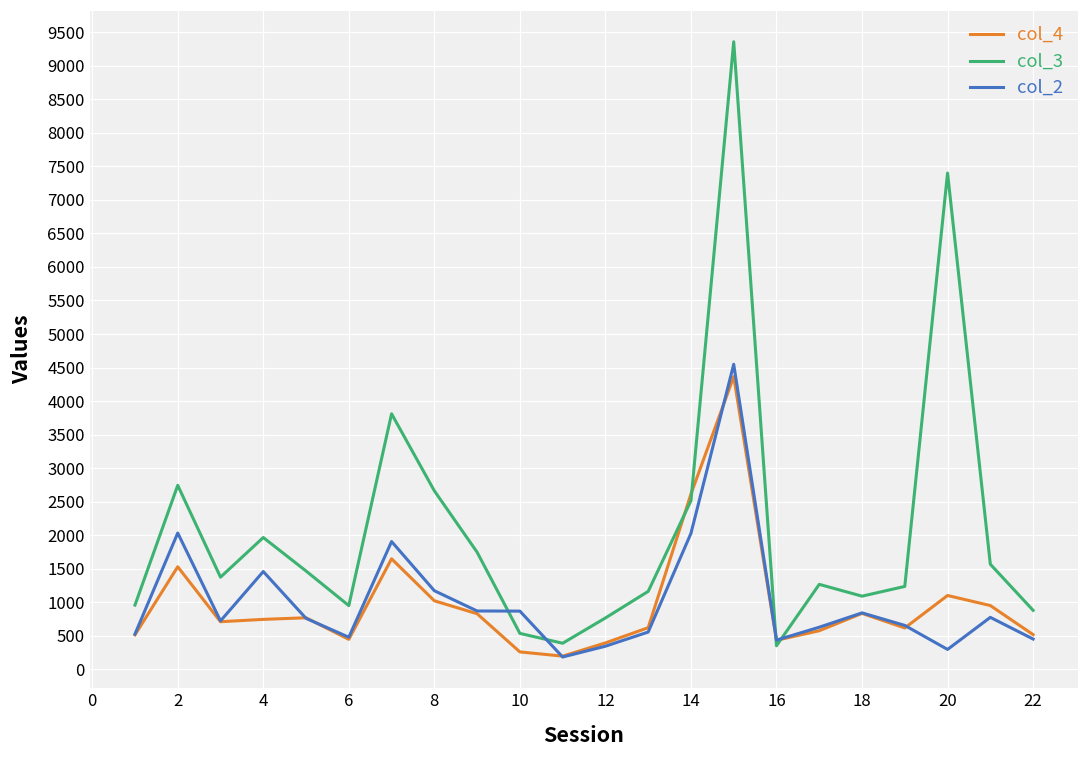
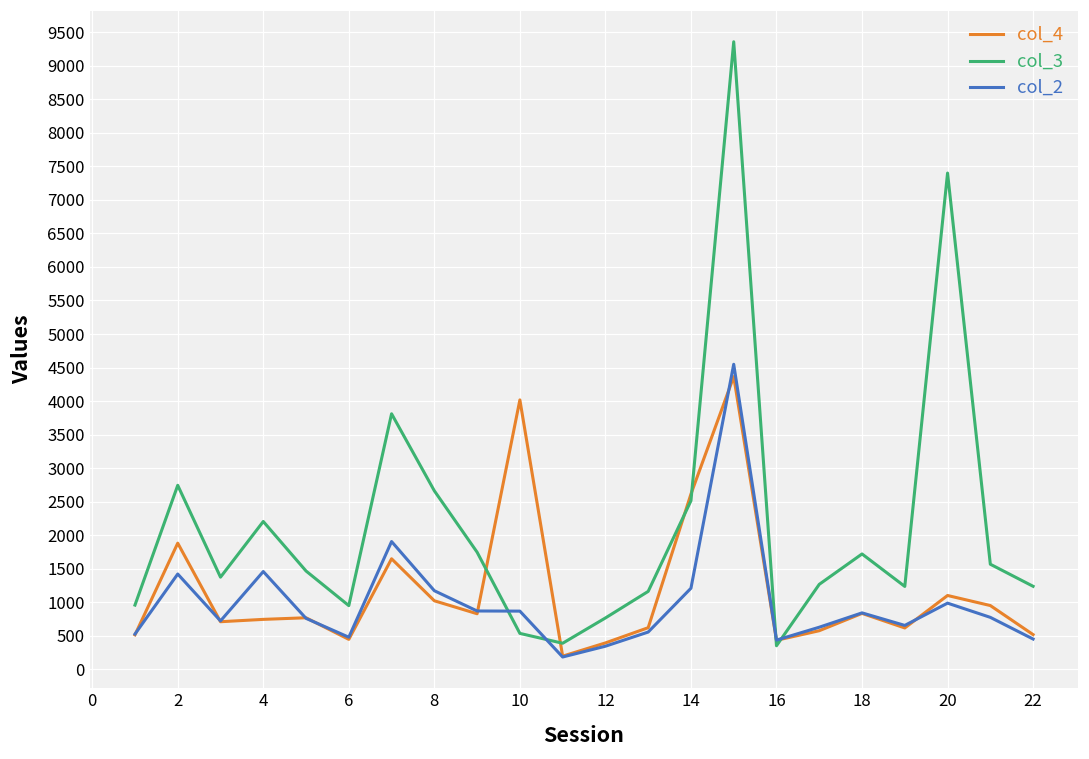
  {
    "col_4": {
-     "2": 1500,
+     "2": 1900,
      "4": 700,
      "8": 1000,
-     "10": 300,
+     "10": 4000,
      "12": 400,
      "14": 2600,
      "20": 1100,
      "22": 500
    },
    "col_3": {
      "2": 2700,
-     "4": 2000,
+     "4": 2200,
      "6": 1000,
      "8": 2700,
      "10": 500,
      "12": 800,
      "14": 2500,
      "16": 400,
-     "18": 1100,
+     "18": 1700,
      "20": 7400,
-     "22": 900
+     "22": 1200
    },
    "col_2": {
-     "2": 2000,
+     "2": 1400,
      "4": 1500,
      "8": 1200,
      "10": 900,
      "12": 300,
-     "14": 2000,
-     "20": 300,
+     "14": 1200,
+     "20": 1000,
      "22": 500
    }
  }
